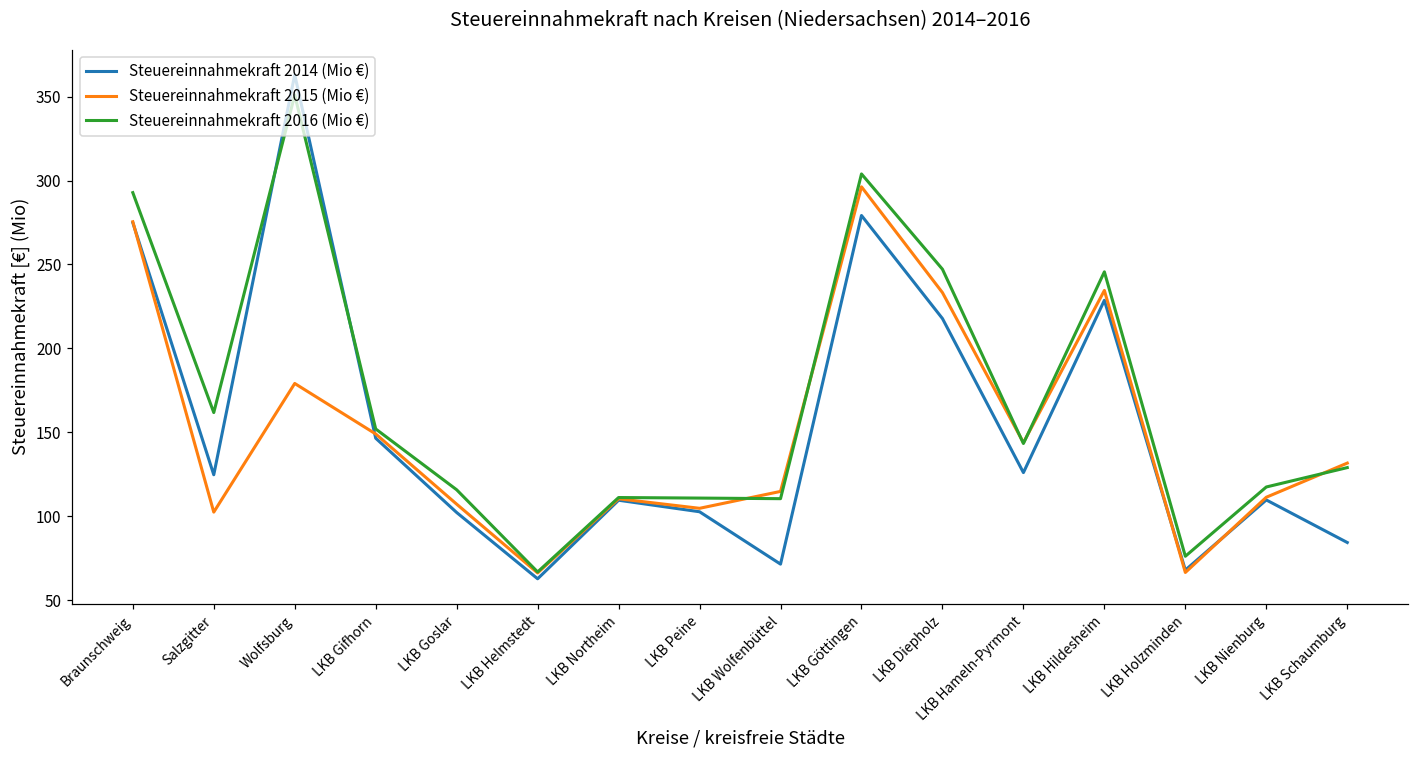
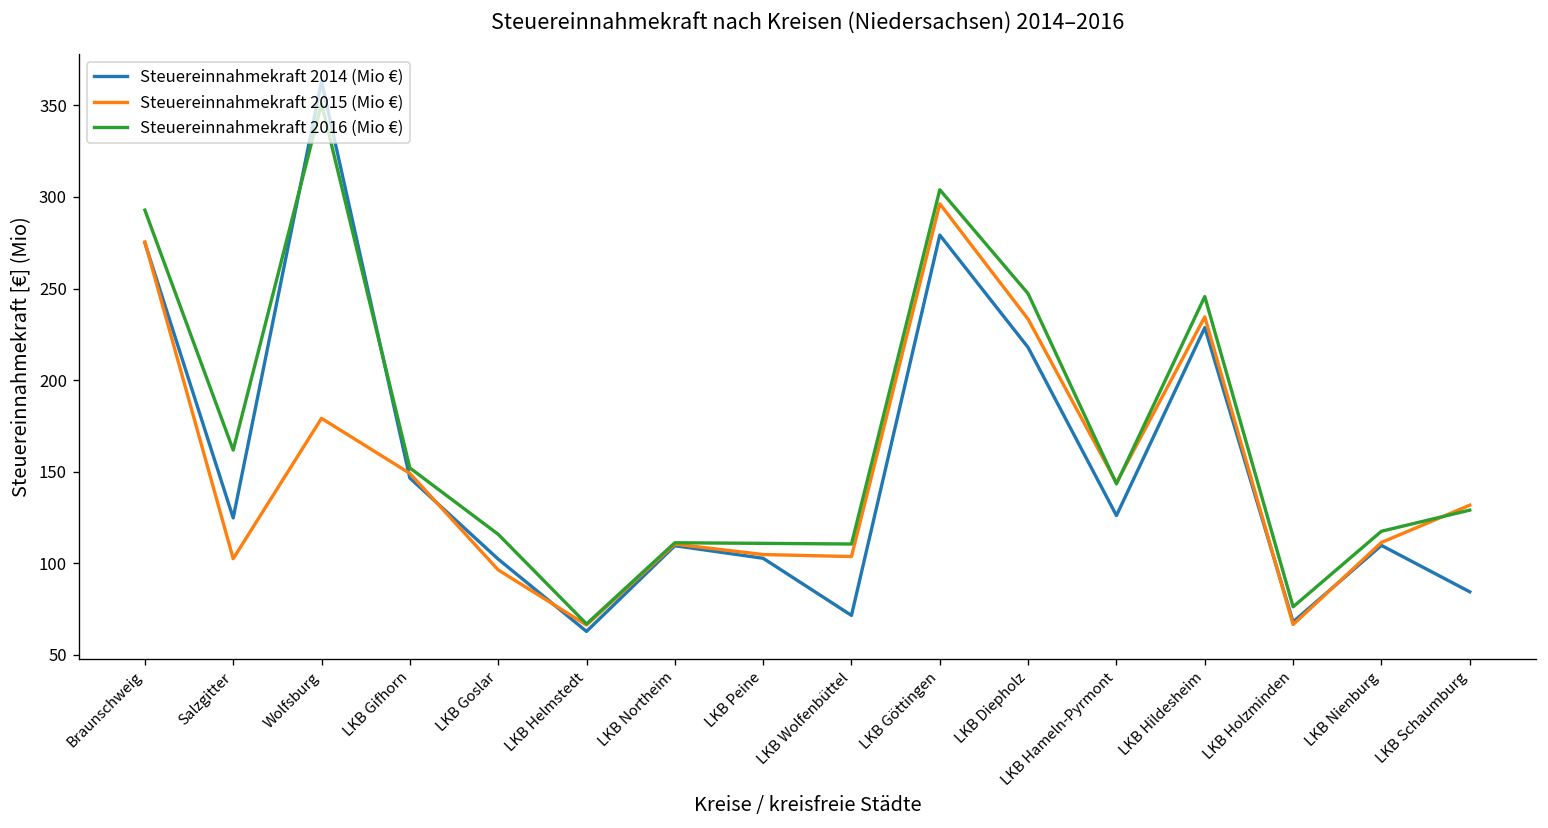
  {
    "Steuereinnahmekraft 2014 (Mio €)": {
      "Salzgitter": 125,
      "LKB Gifhorn": 147,
      "LKB Goslar": 102,
      "LKB Helmstedt": 63,
      "LKB Peine": 103,
      "LKB Wolfenbüttel": 71,
      "LKB Göttingen": 279,
      "LKB Diepholz": 218,
      "LKB Hameln-Pyrmont": 126,
      "LKB Hildesheim": 229,
      "LKB Schaumburg": 84
    },
    "Steuereinnahmekraft 2015 (Mio €)": {
      "Salzgitter": 102,
      "Wolfsburg": 179,
      "LKB Gifhorn": 149,
-     "LKB Goslar": 107,
+     "LKB Goslar": 96,
      "LKB Peine": 105,
-     "LKB Wolfenbüttel": 115,
+     "LKB Wolfenbüttel": 104,
      "LKB Göttingen": 296,
      "LKB Diepholz": 233,
      "LKB Hildesheim": 235,
      "LKB Schaumburg": 132
    },
    "Steuereinnahmekraft 2016 (Mio €)": {
      "Braunschweig": 293,
      "Salzgitter": 162,
      "LKB Gifhorn": 152,
      "LKB Goslar": 116,
      "LKB Peine": 111,
      "LKB Wolfenbüttel": 110,
      "LKB Göttingen": 304,
      "LKB Diepholz": 247,
      "LKB Hildesheim": 246,
      "LKB Holzminden": 76,
      "LKB Nienburg": 117,
      "LKB Schaumburg": 129
    }
  }
